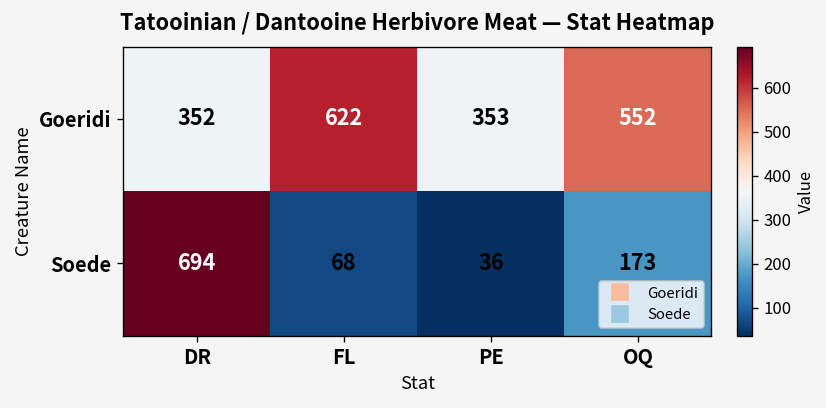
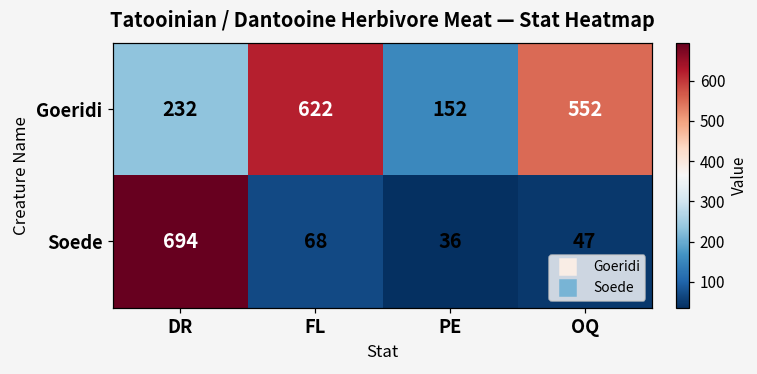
  {
    "Goeridi": {
-     "DR": 352,
+     "DR": 232,
      "FL": 622,
-     "PE": 353,
+     "PE": 152,
      "OQ": 552
    },
    "Soede": {
      "DR": 694,
      "FL": 68,
      "PE": 36,
-     "OQ": 173
+     "OQ": 47
    }
  }
